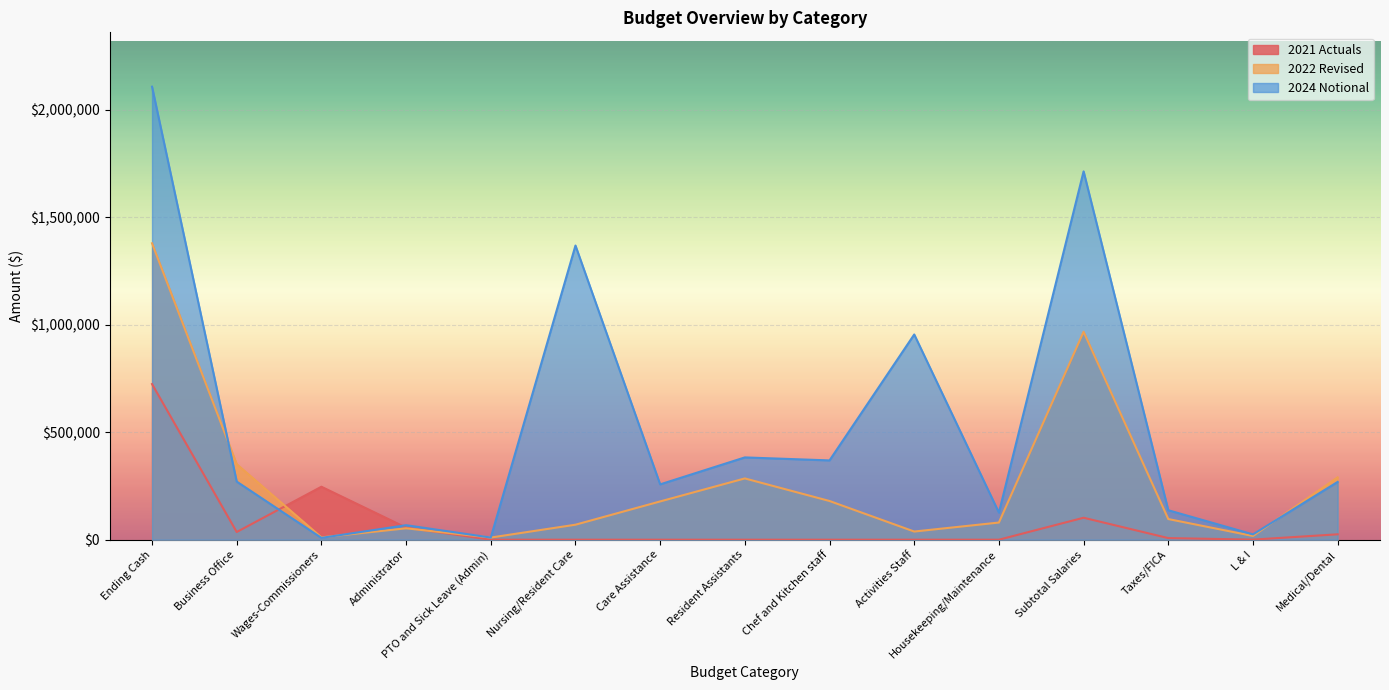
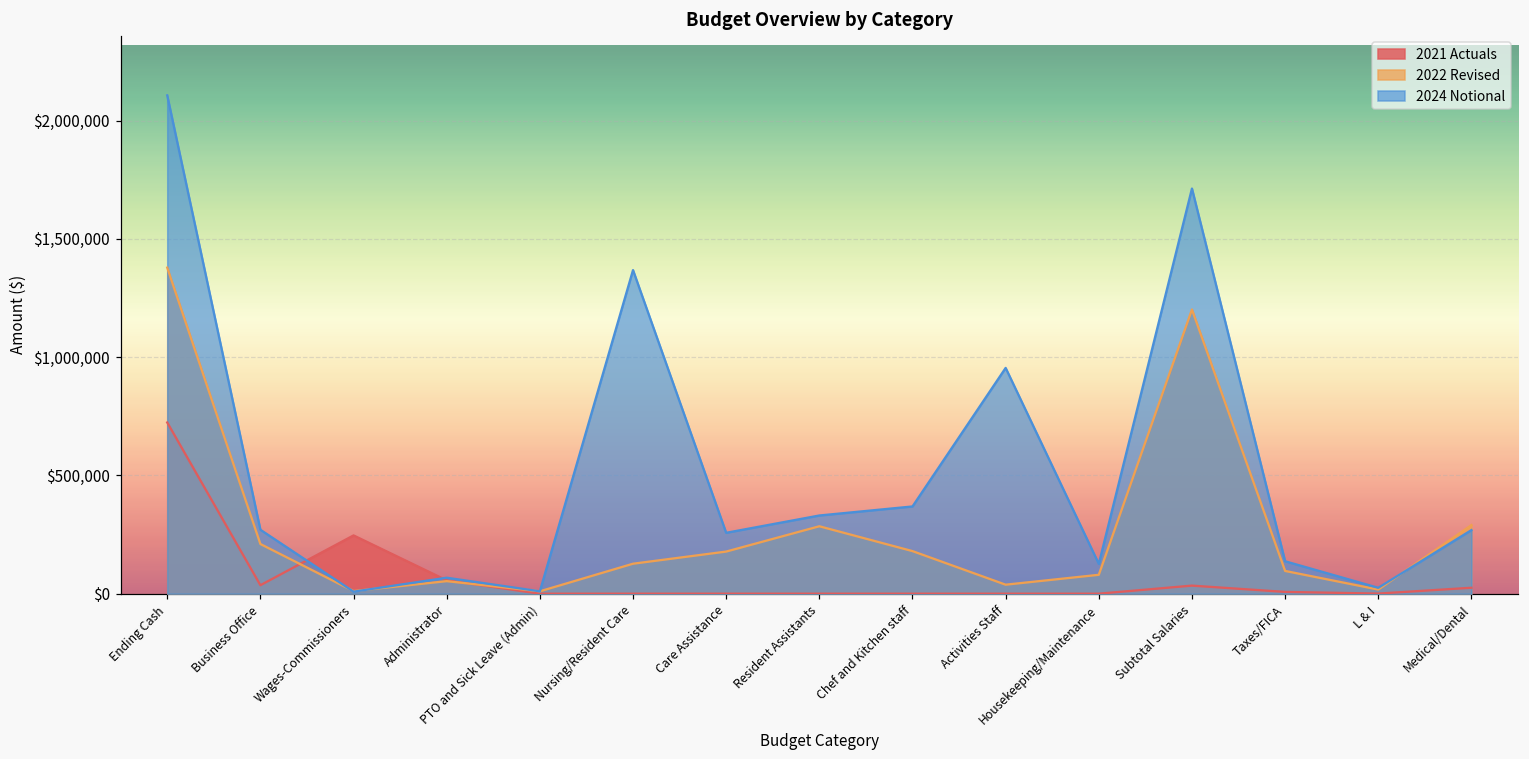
  {
    "2021 Actuals": {
      "Ending Cash": "$720,000",
      "Business Office": "$40,000",
      "Wages-Commissioners": "$250,000",
      "Nursing/Resident Care": "$0",
      "Care Assistance": "$0",
      "Resident Assistants": "$0",
      "Chef and Kitchen staff": "$0",
      "Activities Staff": "$0",
      "Housekeeping/Maintenance": "$0",
-     "Subtotal Salaries": "$100,000",
+     "Subtotal Salaries": "$30,000",
      "Taxes/FICA": "$10,000",
      "L & I": "$0",
      "Medical/Dental": "$30,000"
    },
    "2022 Revised": {
      "Ending Cash": "$1,380,000",
-     "Business Office": "$350,000",
-     "Nursing/Resident Care": "$70,000",
+     "Business Office": "$210,000",
+     "Nursing/Resident Care": "$130,000",
      "Care Assistance": "$180,000",
      "Resident Assistants": "$290,000",
      "Chef and Kitchen staff": "$180,000",
      "Activities Staff": "$40,000",
      "Housekeeping/Maintenance": "$80,000",
-     "Subtotal Salaries": "$970,000",
+     "Subtotal Salaries": "$1,200,000",
      "Taxes/FICA": "$100,000",
      "Medical/Dental": "$290,000"
    },
    "2024 Notional": {
      "Ending Cash": "$2,110,000",
      "Business Office": "$270,000",
      "Nursing/Resident Care": "$1,370,000",
      "Care Assistance": "$260,000",
-     "Resident Assistants": "$380,000",
+     "Resident Assistants": "$330,000",
      "Chef and Kitchen staff": "$370,000",
      "Activities Staff": "$950,000",
      "Housekeeping/Maintenance": "$130,000",
      "Subtotal Salaries": "$1,710,000",
      "Taxes/FICA": "$140,000",
      "Medical/Dental": "$270,000"
    }
  }
